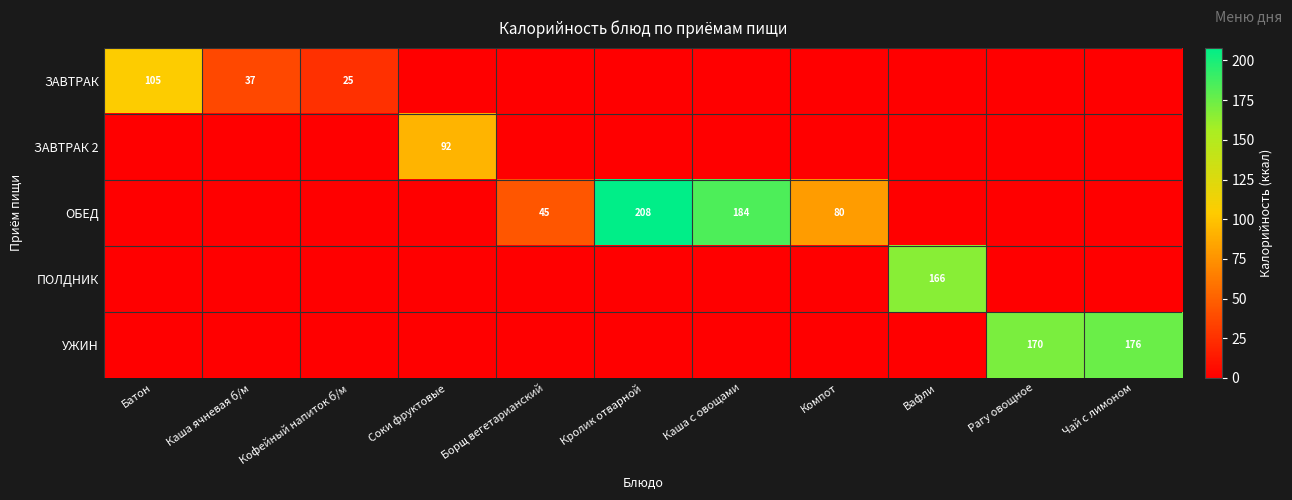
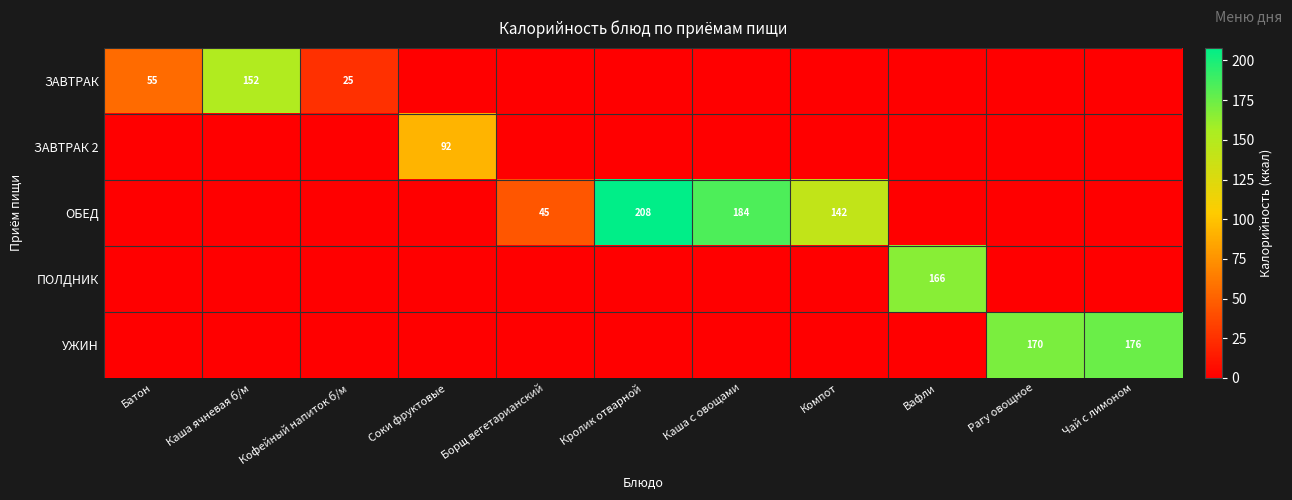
  {
    "ЗАВТРАК": {
-     "Батон": 105,
-     "Каша ячневая б/м": 37,
+     "Батон": 55,
+     "Каша ячневая б/м": 152,
      "Кофейный напиток б/м": 25
    },
    "ЗАВТРАК 2": {
      "Соки фруктовые": 92
    },
    "ОБЕД": {
      "Борщ вегетарианский": 45,
      "Кролик отварной": 208,
      "Каша с овощами": 184,
-     "Компот": 80
+     "Компот": 142
    },
    "ПОЛДНИК": {
      "Вафли": 166
    },
    "УЖИН": {
      "Рагу овощное": 170,
      "Чай с лимоном": 176
    }
  }
